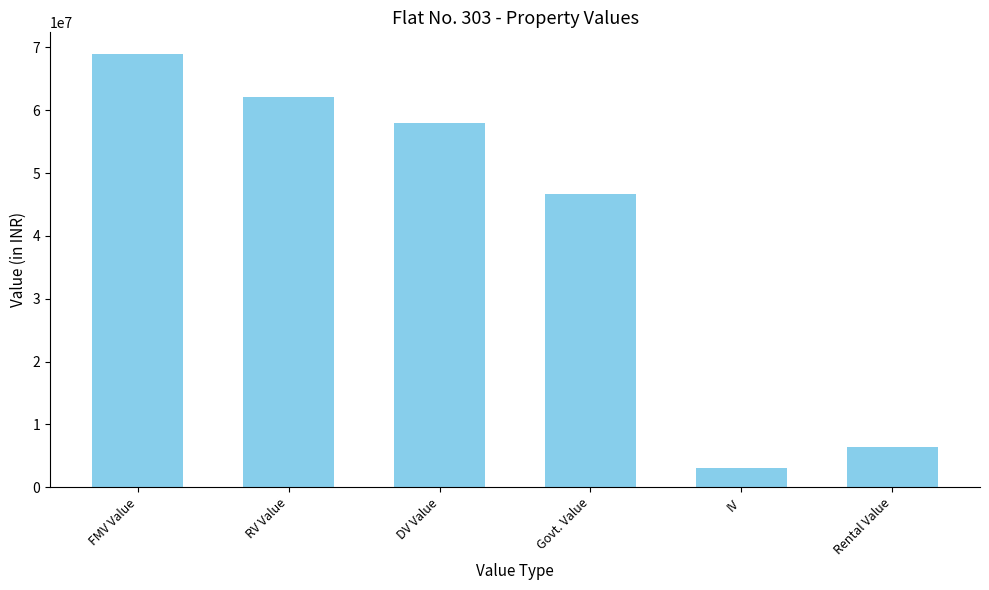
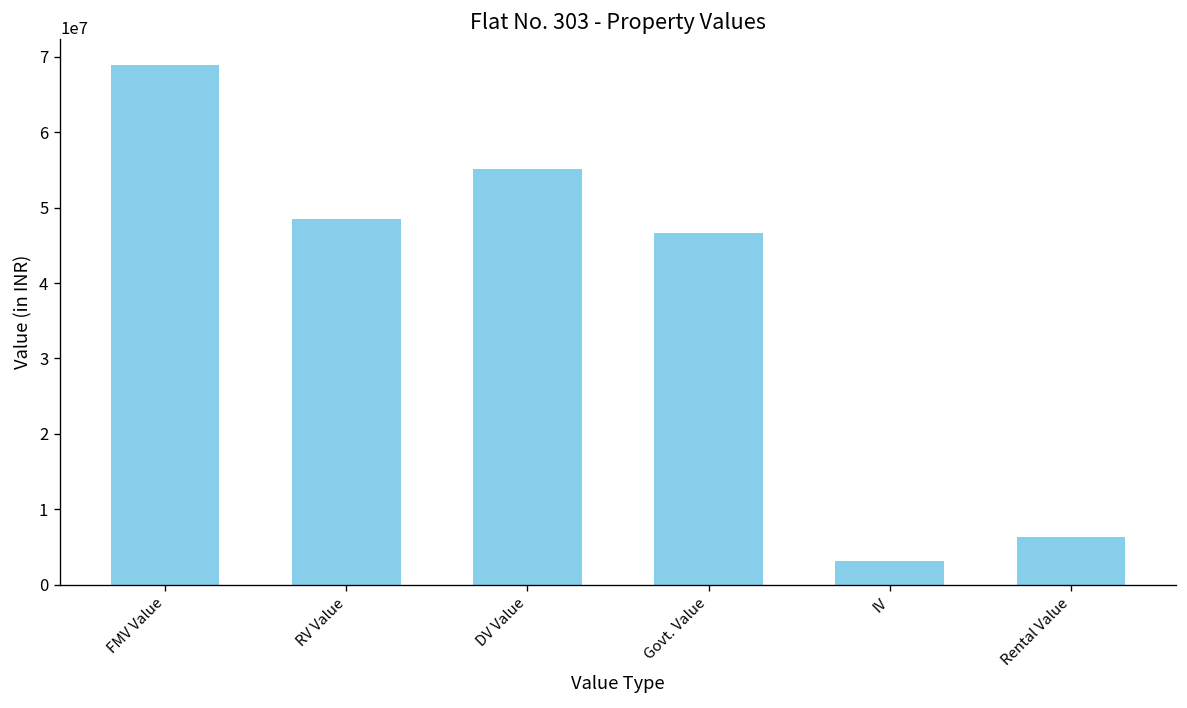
  {
    "FMV Value": 69000000,
-   "RV Value": 62000000,
-   "DV Value": 58000000,
+   "RV Value": 48000000,
+   "DV Value": 55000000,
    "Govt. Value": 47000000,
    "IV": 3000000,
    "Rental Value": 6000000
  }
